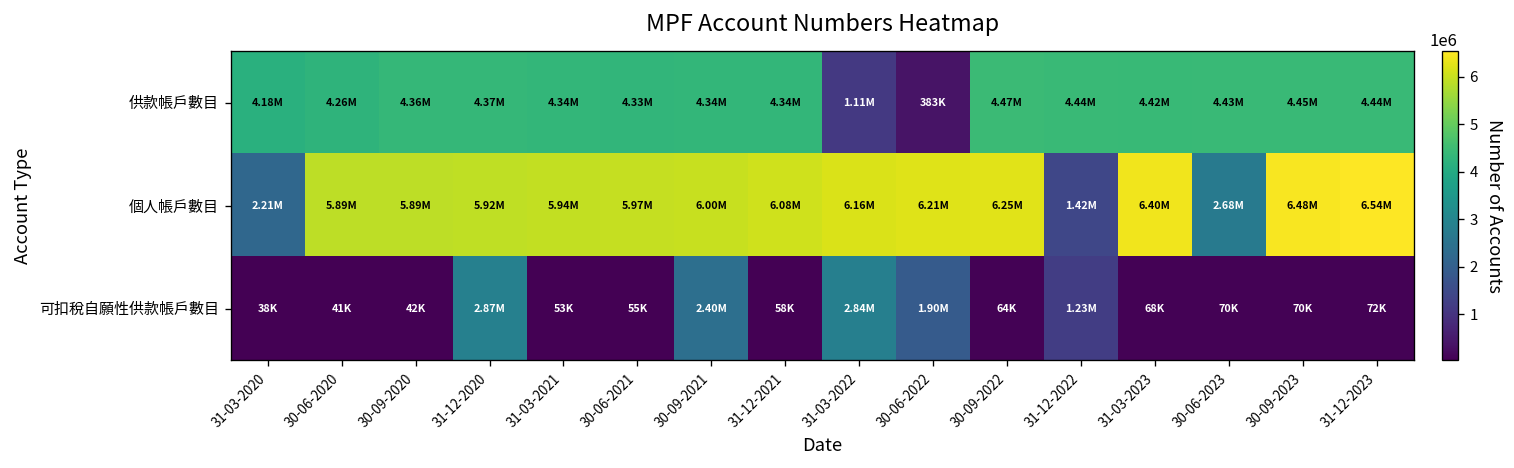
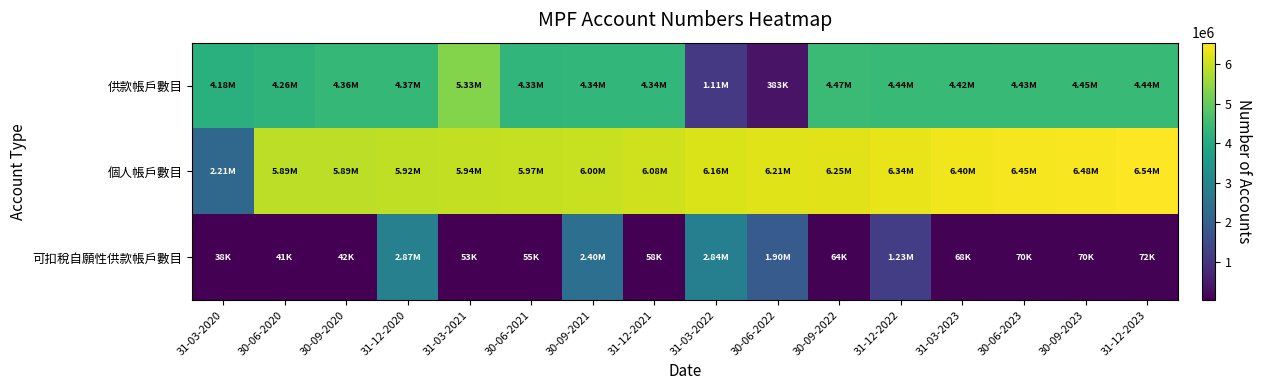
  {
    "供款帳戶數目": {
      "31-03-2020": "4.18M",
      "30-06-2020": "4.26M",
      "30-09-2020": "4.36M",
      "31-12-2020": "4.37M",
-     "31-03-2021": "4.34M",
+     "31-03-2021": "5.33M",
      "30-06-2021": "4.33M",
      "30-09-2021": "4.34M",
      "31-12-2021": "4.34M",
      "31-03-2022": "1.11M",
      "30-06-2022": "383K",
      "30-09-2022": "4.47M",
      "31-12-2022": "4.44M",
      "31-03-2023": "4.42M",
      "30-06-2023": "4.43M",
      "30-09-2023": "4.45M",
      "31-12-2023": "4.44M"
    },
    "個人帳戶數目": {
      "31-03-2020": "2.21M",
      "30-06-2020": "5.89M",
      "30-09-2020": "5.89M",
      "31-12-2020": "5.92M",
      "31-03-2021": "5.94M",
      "30-06-2021": "5.97M",
      "30-09-2021": "6.00M",
      "31-12-2021": "6.08M",
      "31-03-2022": "6.16M",
      "30-06-2022": "6.21M",
      "30-09-2022": "6.25M",
-     "31-12-2022": "1.42M",
+     "31-12-2022": "6.34M",
      "31-03-2023": "6.40M",
-     "30-06-2023": "2.68M",
+     "30-06-2023": "6.45M",
      "30-09-2023": "6.48M",
      "31-12-2023": "6.54M"
    },
    "可扣稅自願性供款帳戶數目": {
      "31-03-2020": "38K",
      "30-06-2020": "41K",
      "30-09-2020": "42K",
      "31-12-2020": "2.87M",
      "31-03-2021": "53K",
      "30-06-2021": "55K",
      "30-09-2021": "2.40M",
      "31-12-2021": "58K",
      "31-03-2022": "2.84M",
      "30-06-2022": "1.90M",
      "30-09-2022": "64K",
      "31-12-2022": "1.23M",
      "31-03-2023": "68K",
      "30-06-2023": "70K",
      "30-09-2023": "70K",
      "31-12-2023": "72K"
    }
  }
